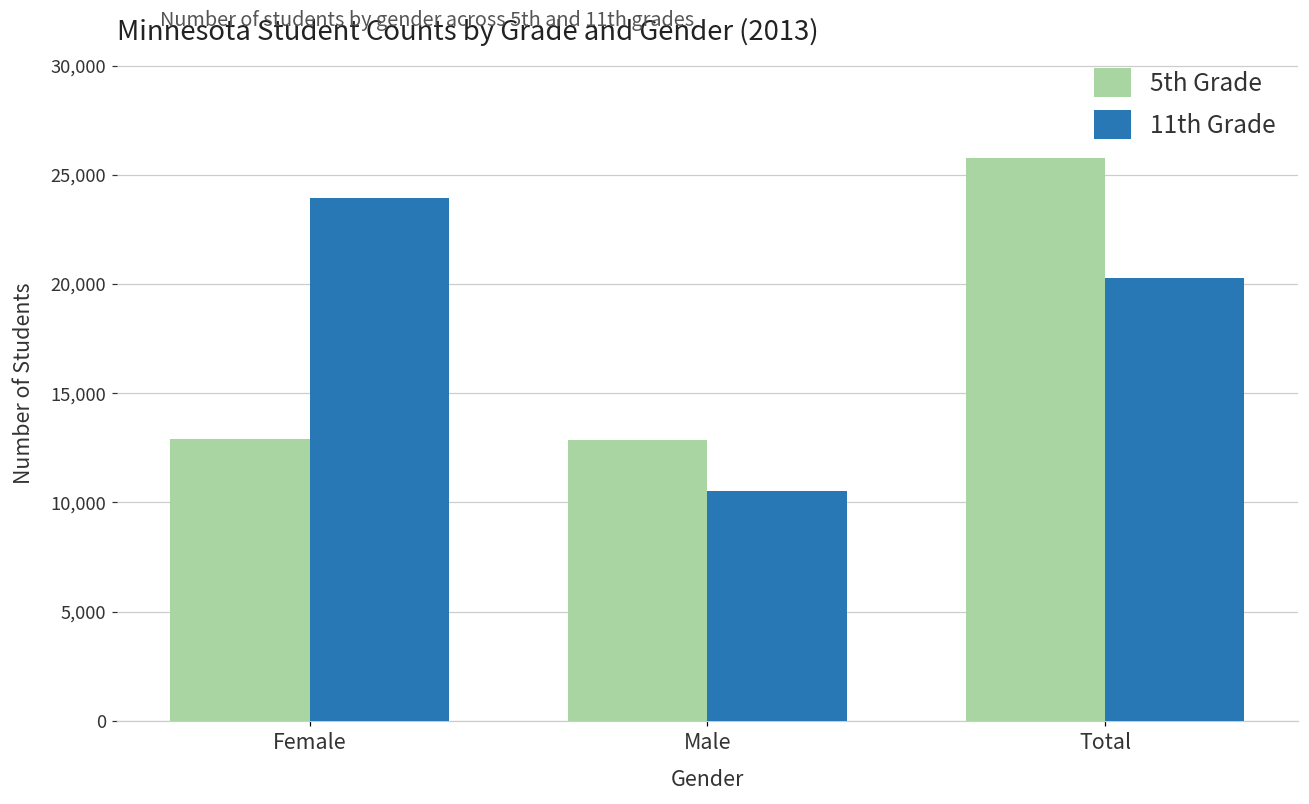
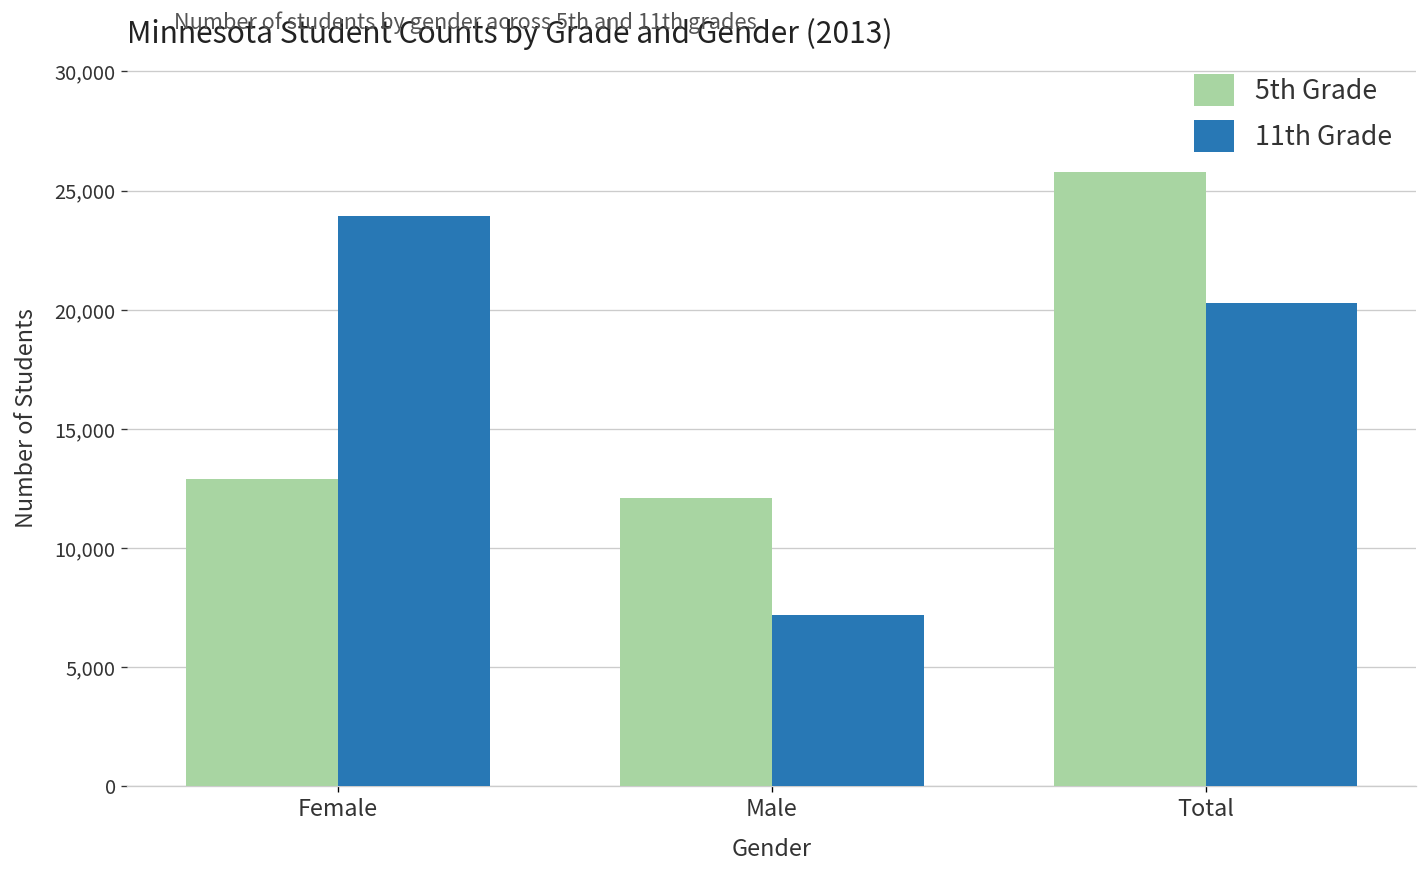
  {
    "5th Grade": {
      "Female": "12,900",
-     "Male": "12,900",
+     "Male": "12,100",
      "Total": "25,800"
    },
    "11th Grade": {
      "Female": "23,900",
-     "Male": "10,500",
+     "Male": "7,200",
      "Total": "20,300"
    }
  }
